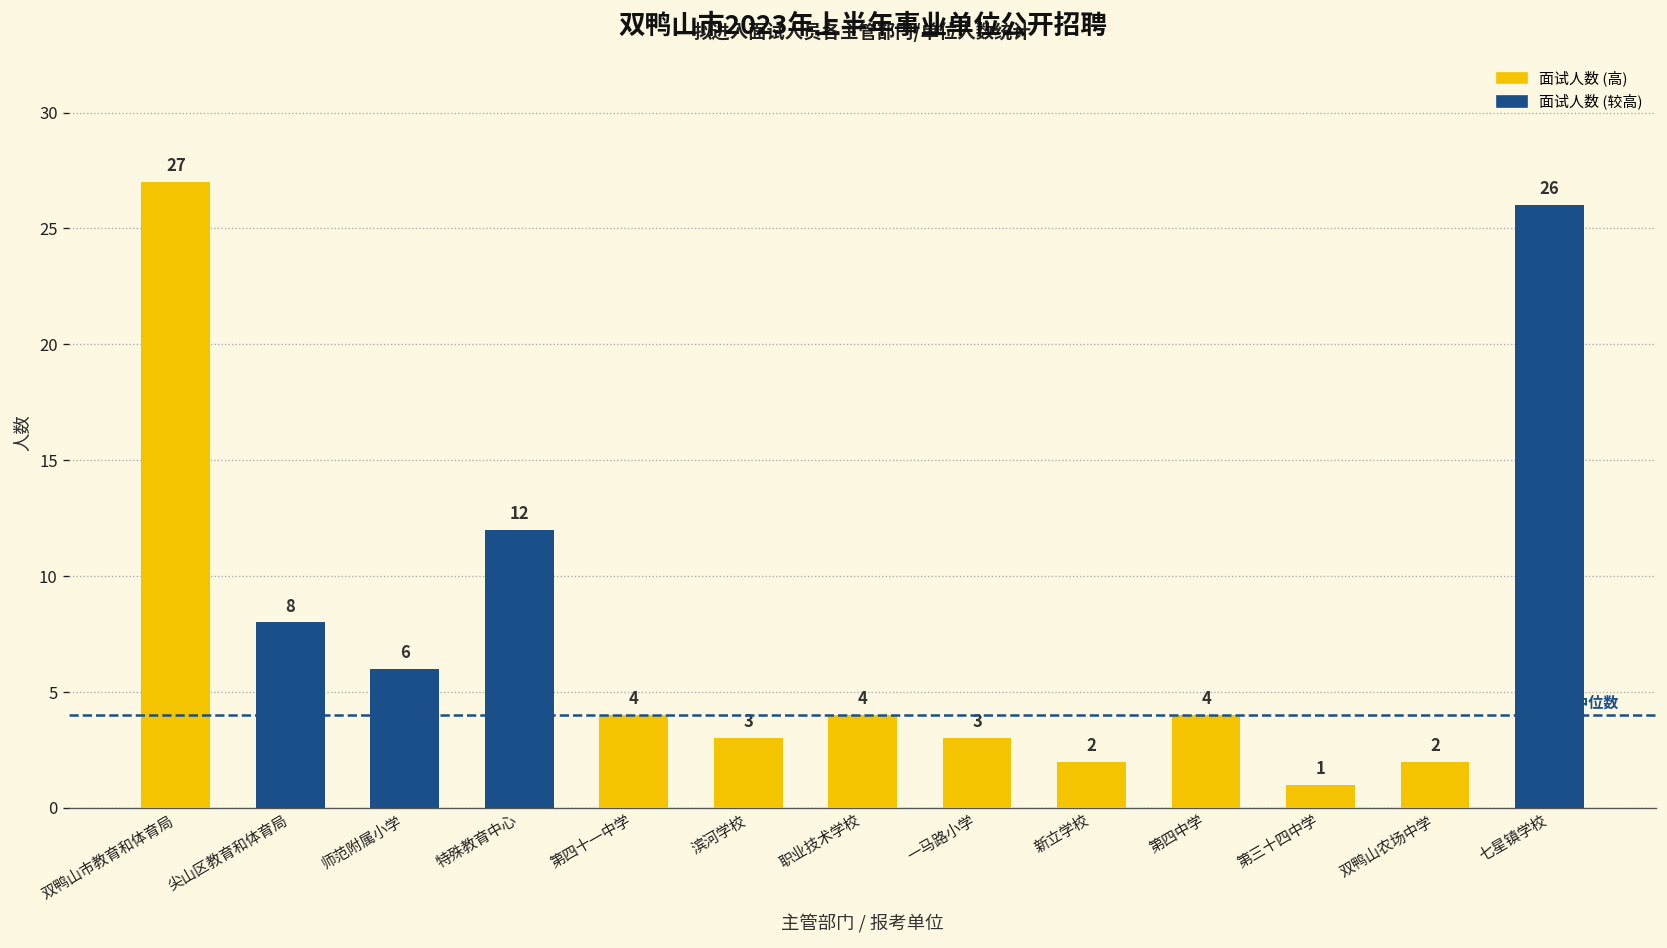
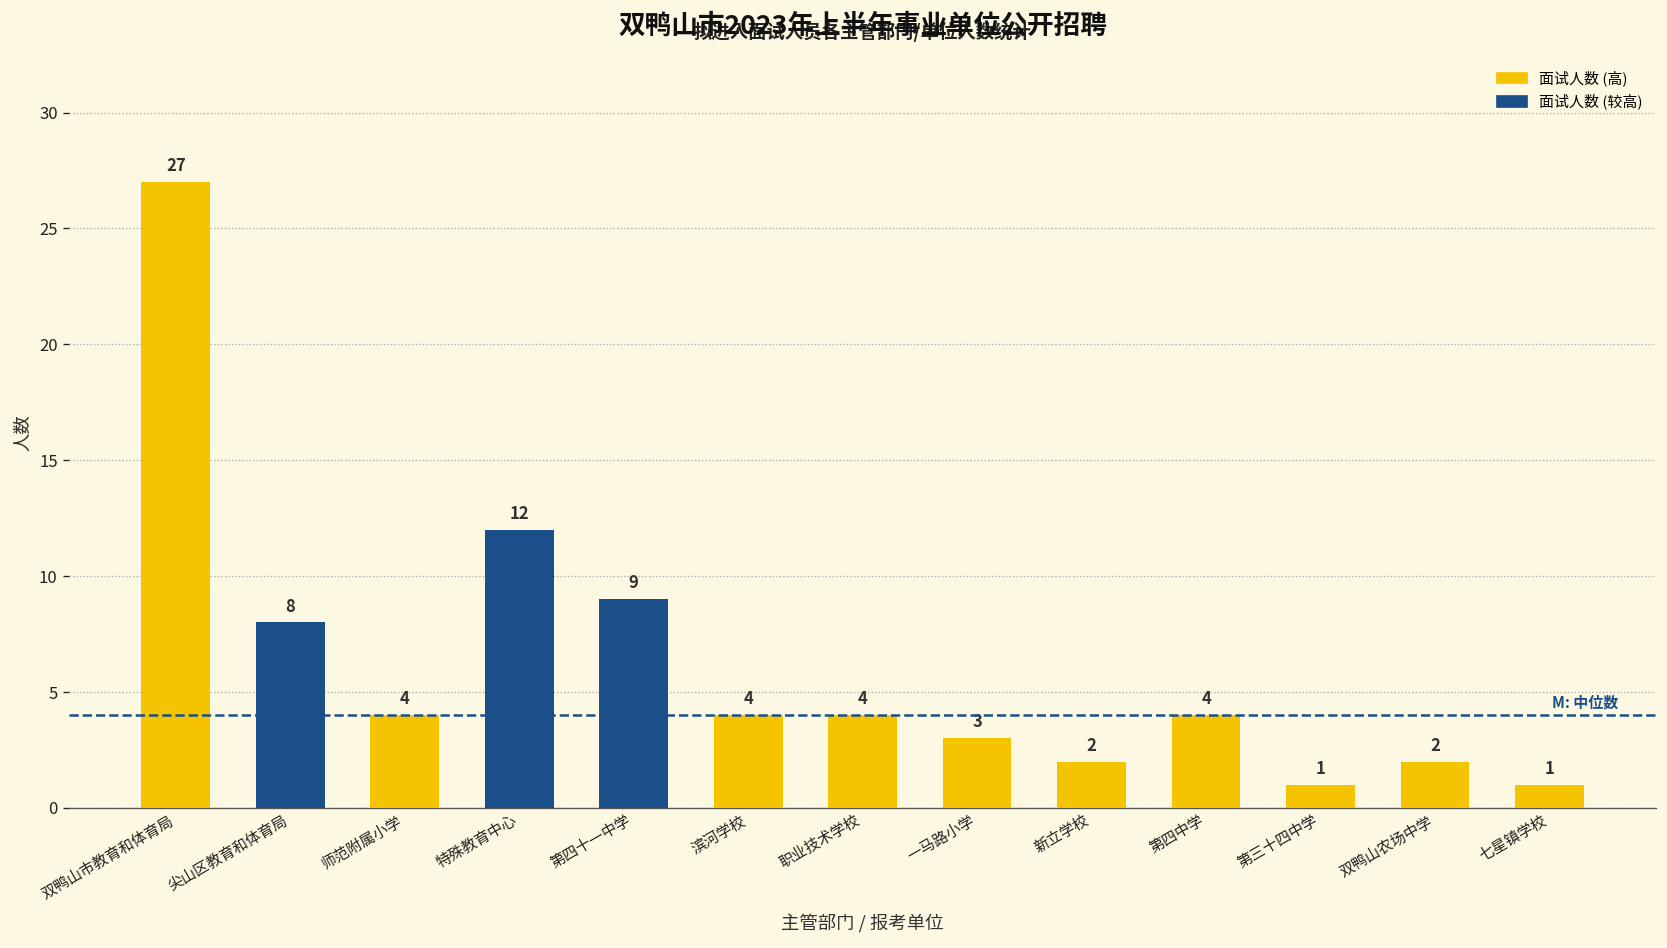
  {
    "双鸭山市教育和体育局": 27,
    "尖山区教育和体育局": 8,
-   "师范附属小学": 6,
+   "师范附属小学": 4,
    "特殊教育中心": 12,
-   "第四十一中学": 4,
-   "滨河学校": 3,
+   "第四十一中学": 9,
+   "滨河学校": 4,
    "职业技术学校": 4,
    "一马路小学": 3,
    "新立学校": 2,
    "第四中学": 4,
    "第三十四中学": 1,
    "双鸭山农场中学": 2,
-   "七星镇学校": 26
+   "七星镇学校": 1
  }
